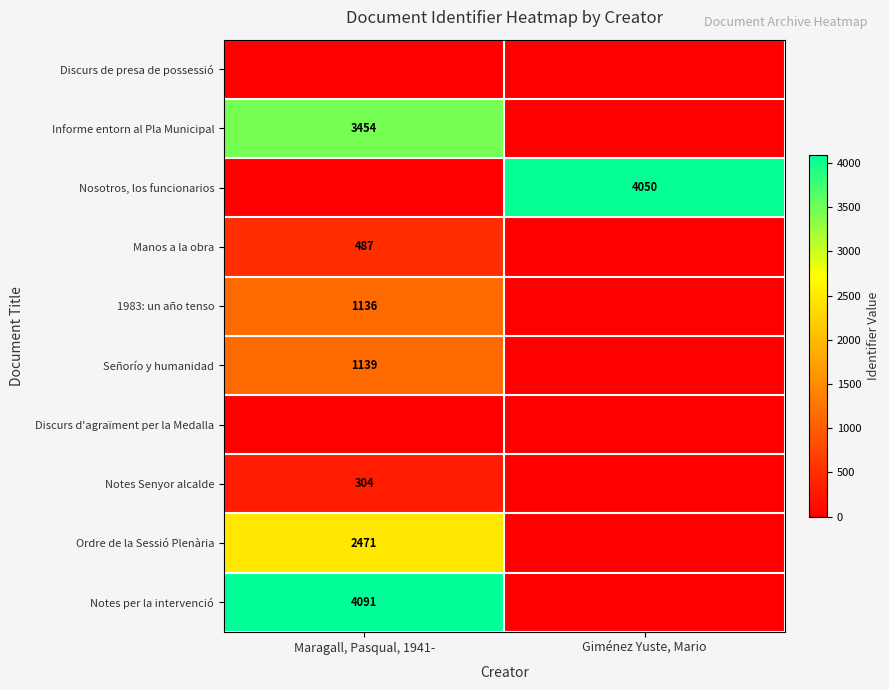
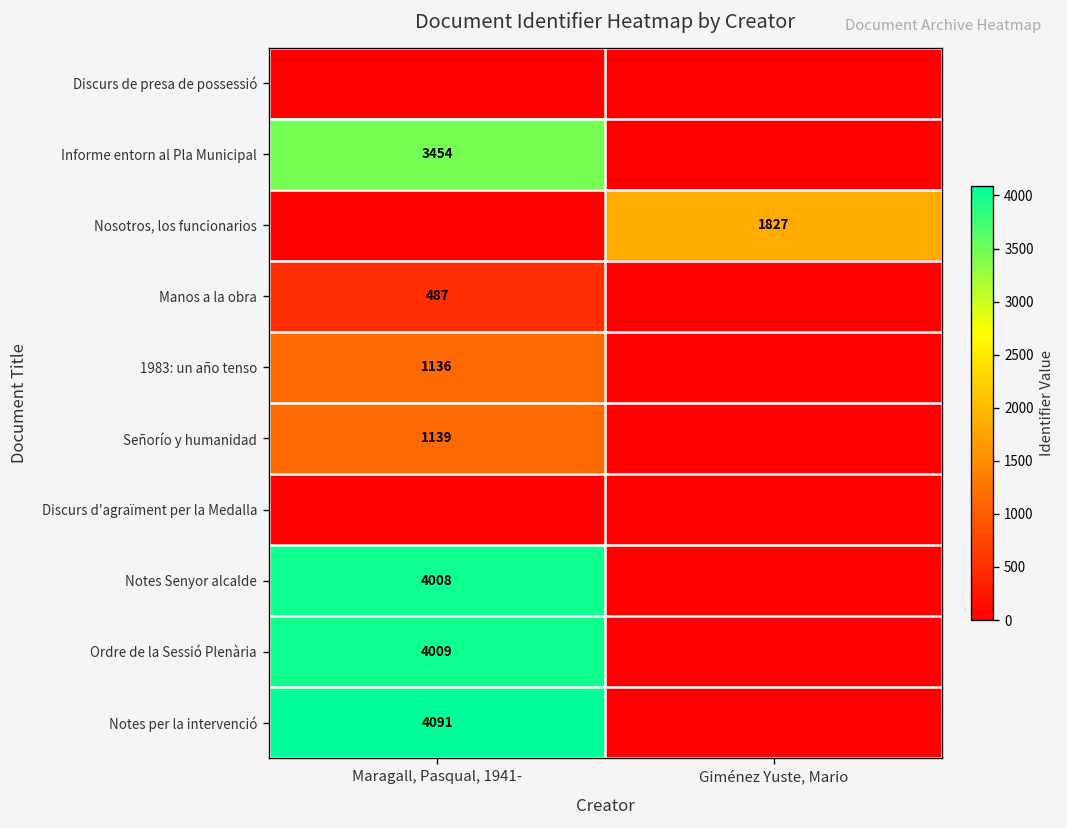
  {
    "Informe entorn al Pla Municipal": {
      "Maragall, Pasqual, 1941-": 3454
    },
    "Nosotros, los funcionarios": {
-     "Giménez Yuste, Mario": 4050
+     "Giménez Yuste, Mario": 1827
    },
    "Manos a la obra": {
      "Maragall, Pasqual, 1941-": 487
    },
    "1983: un año tenso": {
      "Maragall, Pasqual, 1941-": 1136
    },
    "Señorío y humanidad": {
      "Maragall, Pasqual, 1941-": 1139
    },
    "Notes Senyor alcalde": {
-     "Maragall, Pasqual, 1941-": 304
+     "Maragall, Pasqual, 1941-": 4008
    },
    "Ordre de la Sessió Plenària": {
-     "Maragall, Pasqual, 1941-": 2471
+     "Maragall, Pasqual, 1941-": 4009
    },
    "Notes per la intervenció": {
      "Maragall, Pasqual, 1941-": 4091
    }
  }
